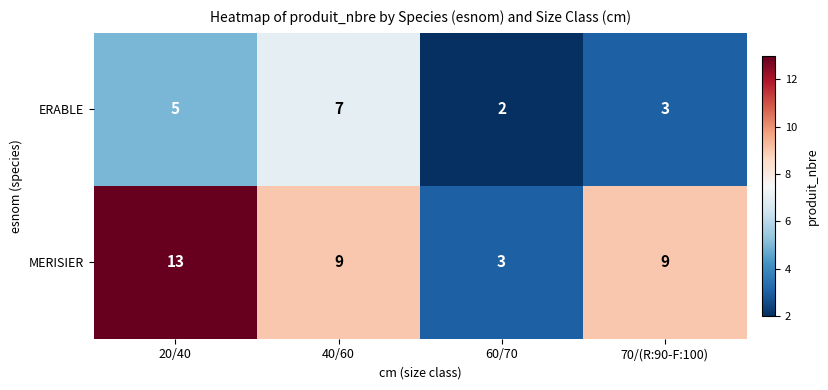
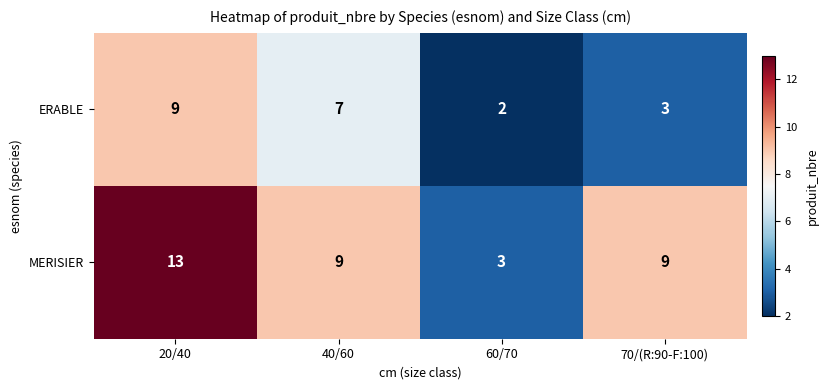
  {
    "ERABLE": {
-     "20/40": 5,
+     "20/40": 9,
      "40/60": 7,
      "60/70": 2,
      "70/(R:90-F:100)": 3
    },
    "MERISIER": {
      "20/40": 13,
      "40/60": 9,
      "60/70": 3,
      "70/(R:90-F:100)": 9
    }
  }
